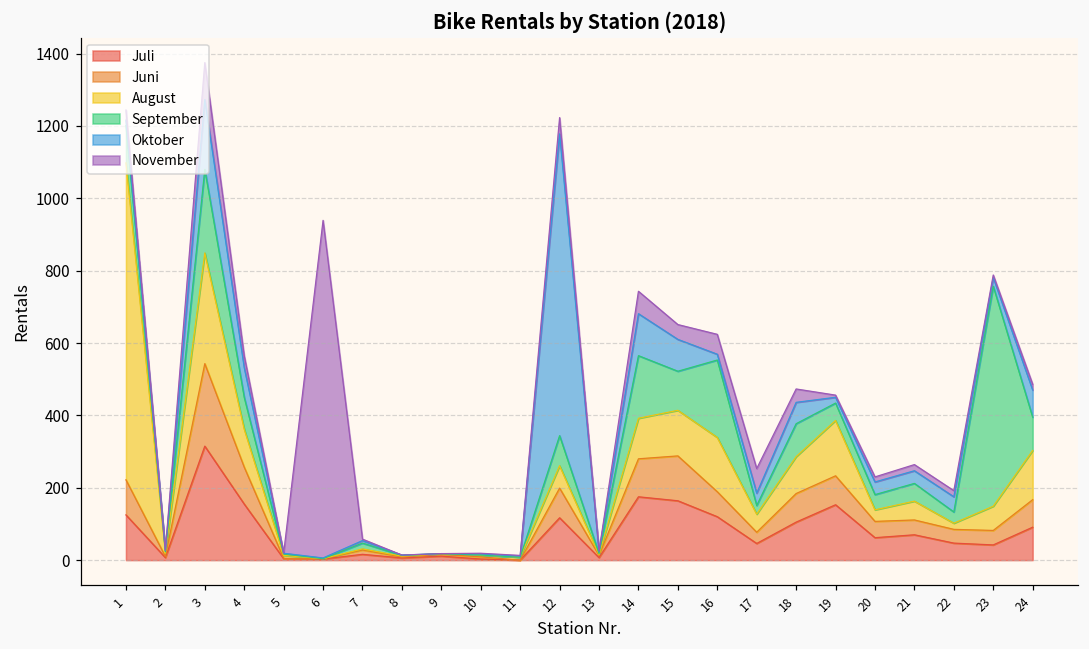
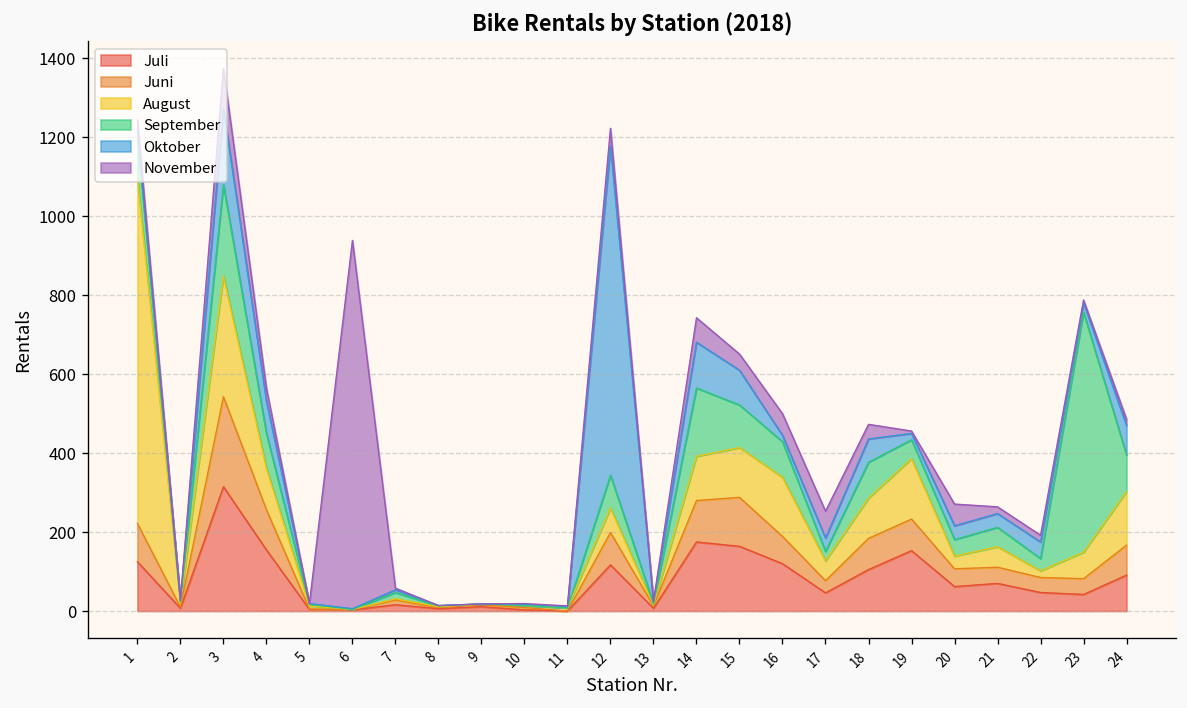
  {
    "August": {
      "3": 310,
      "4": 110,
      "12": 60,
      "14": 110,
      "15": 130,
      "16": 150,
      "17": 50,
      "18": 100,
      "19": 150,
      "20": 30,
      "21": 50,
      "22": 20,
      "23": 70,
      "24": 140
    },
    "September": {
      "4": 90,
      "12": 80,
      "14": 170,
      "15": 110,
-     "16": 210,
+     "16": 90,
      "17": 20,
      "18": 90,
      "19": 50,
      "20": 40,
      "21": 50,
      "22": 30,
      "23": 610,
      "24": 90
    },
    "Oktober": {
      "4": 80,
      "12": 830,
      "14": 120,
      "15": 90,
      "16": 20,
      "17": 30,
      "18": 60,
      "20": 40,
      "21": 40,
      "22": 40,
      "24": 80
    },
    "November": {
      "4": 30,
      "6": 930,
      "12": 50,
      "14": 60,
      "15": 40,
      "16": 60,
      "17": 70,
      "18": 40,
-     "20": 10,
+     "20": 60,
      "21": 20,
      "22": 20,
      "24": 20
    }
  }
